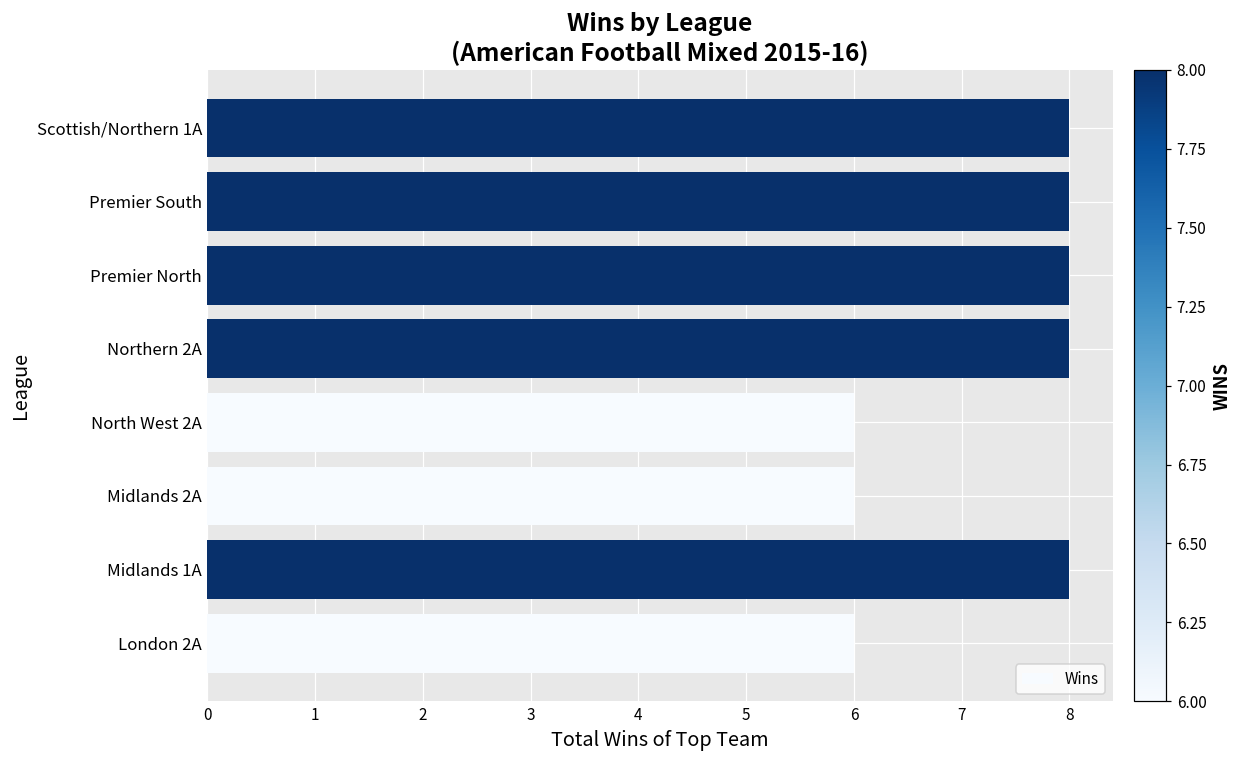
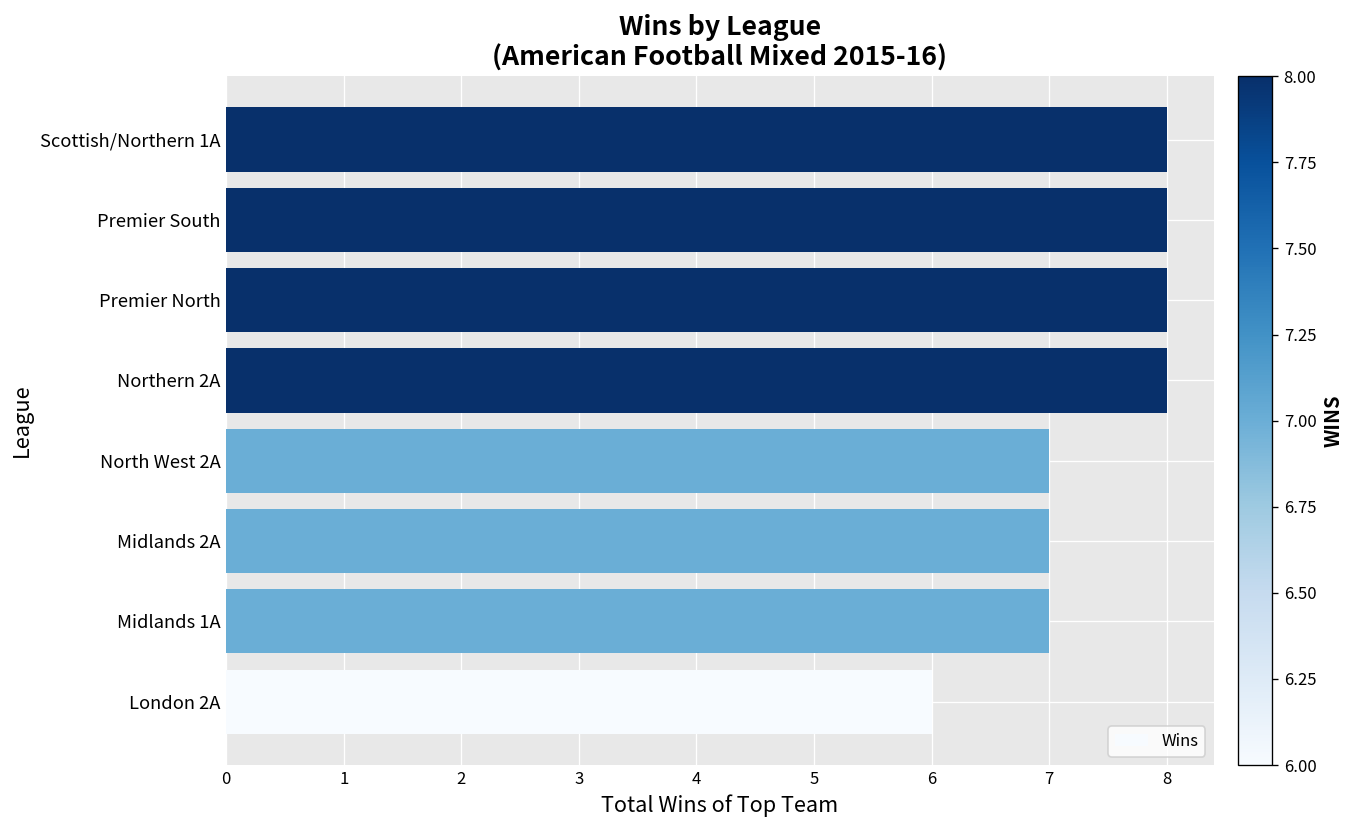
  {
    "Scottish/Northern 1A": 8,
    "Premier South": 8,
    "Premier North": 8,
    "Northern 2A": 8,
-   "North West 2A": 6,
-   "Midlands 2A": 6,
-   "Midlands 1A": 8,
+   "North West 2A": 7,
+   "Midlands 2A": 7,
+   "Midlands 1A": 7,
    "London 2A": 6
  }
